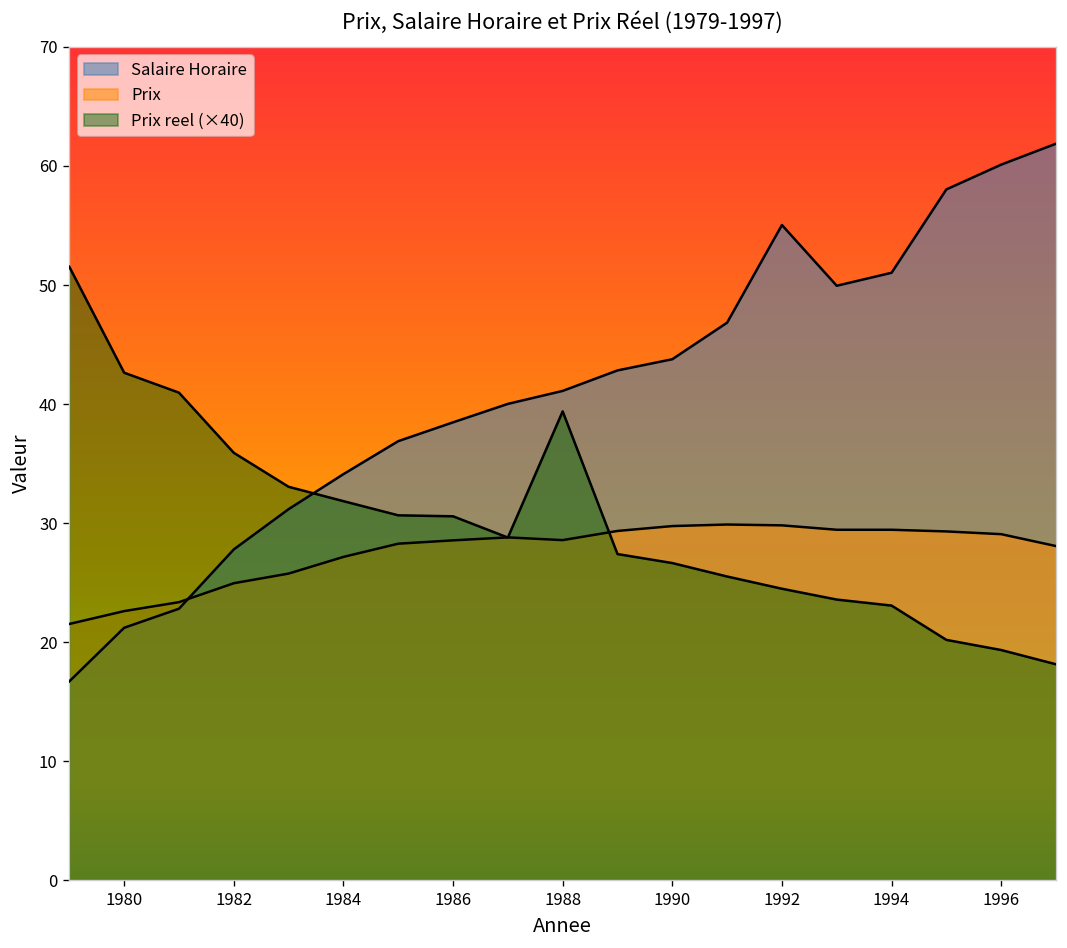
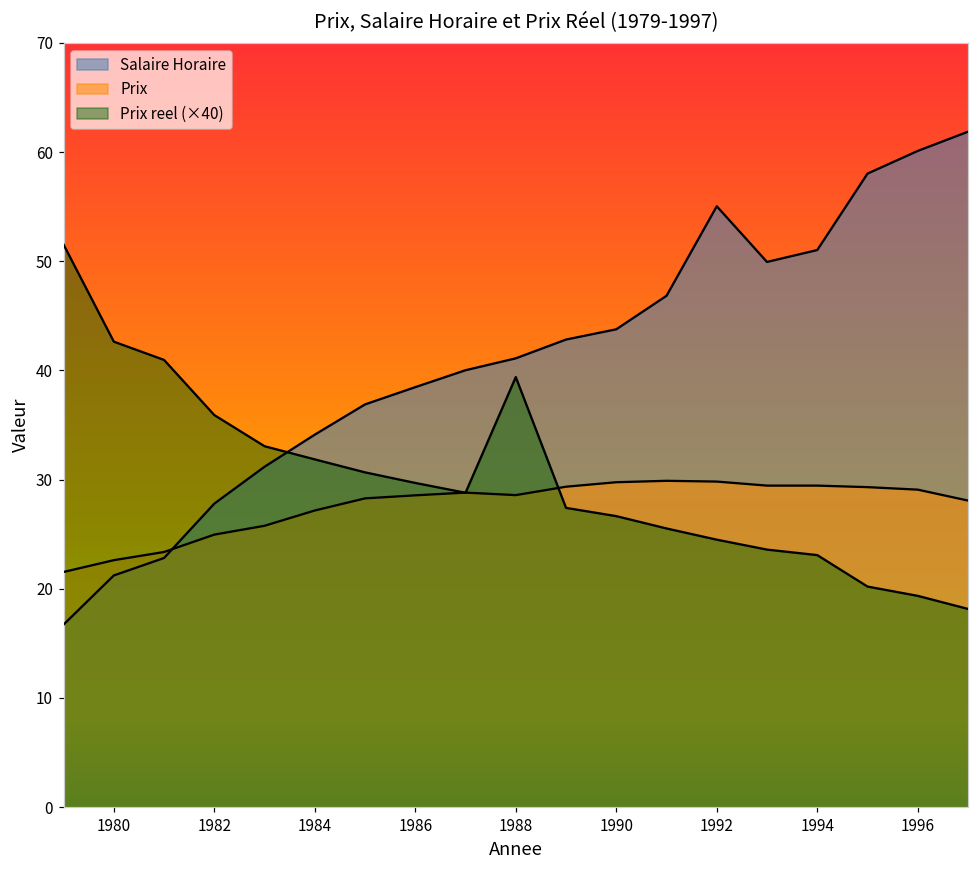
  {
    "Salaire Horaire": {
      "1980": 21,
      "1982": 28,
      "1984": 34,
      "1986": 38,
      "1988": 41,
      "1990": 44,
      "1992": 55,
      "1994": 51,
      "1996": 60
    },
    "Prix": {
      "1980": 23,
      "1982": 25,
      "1984": 27,
      "1986": 29,
      "1988": 29,
      "1990": 30,
      "1992": 30,
      "1994": 29,
      "1996": 29
    },
    "Prix reel (×40)": {
      "1980": 43,
      "1982": 36,
      "1984": 32,
-     "1986": 31,
+     "1986": 30,
      "1988": 39,
      "1990": 27,
      "1992": 24,
      "1994": 23,
      "1996": 19
    }
  }
